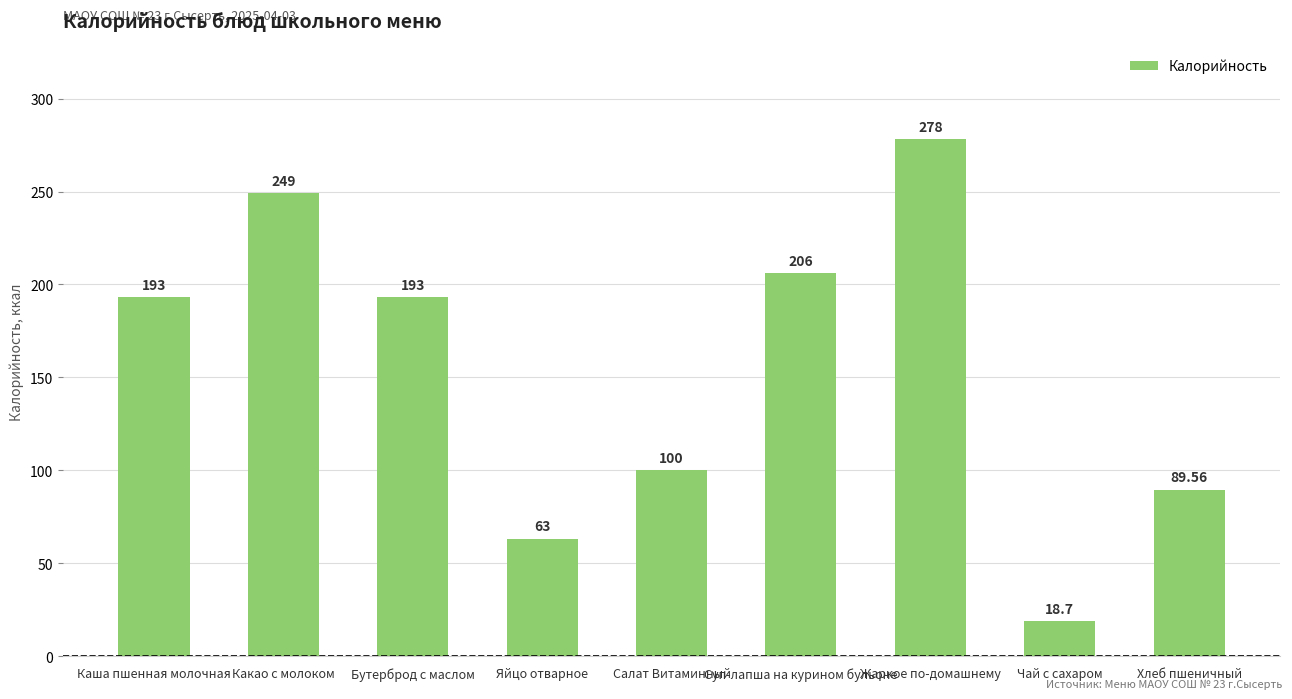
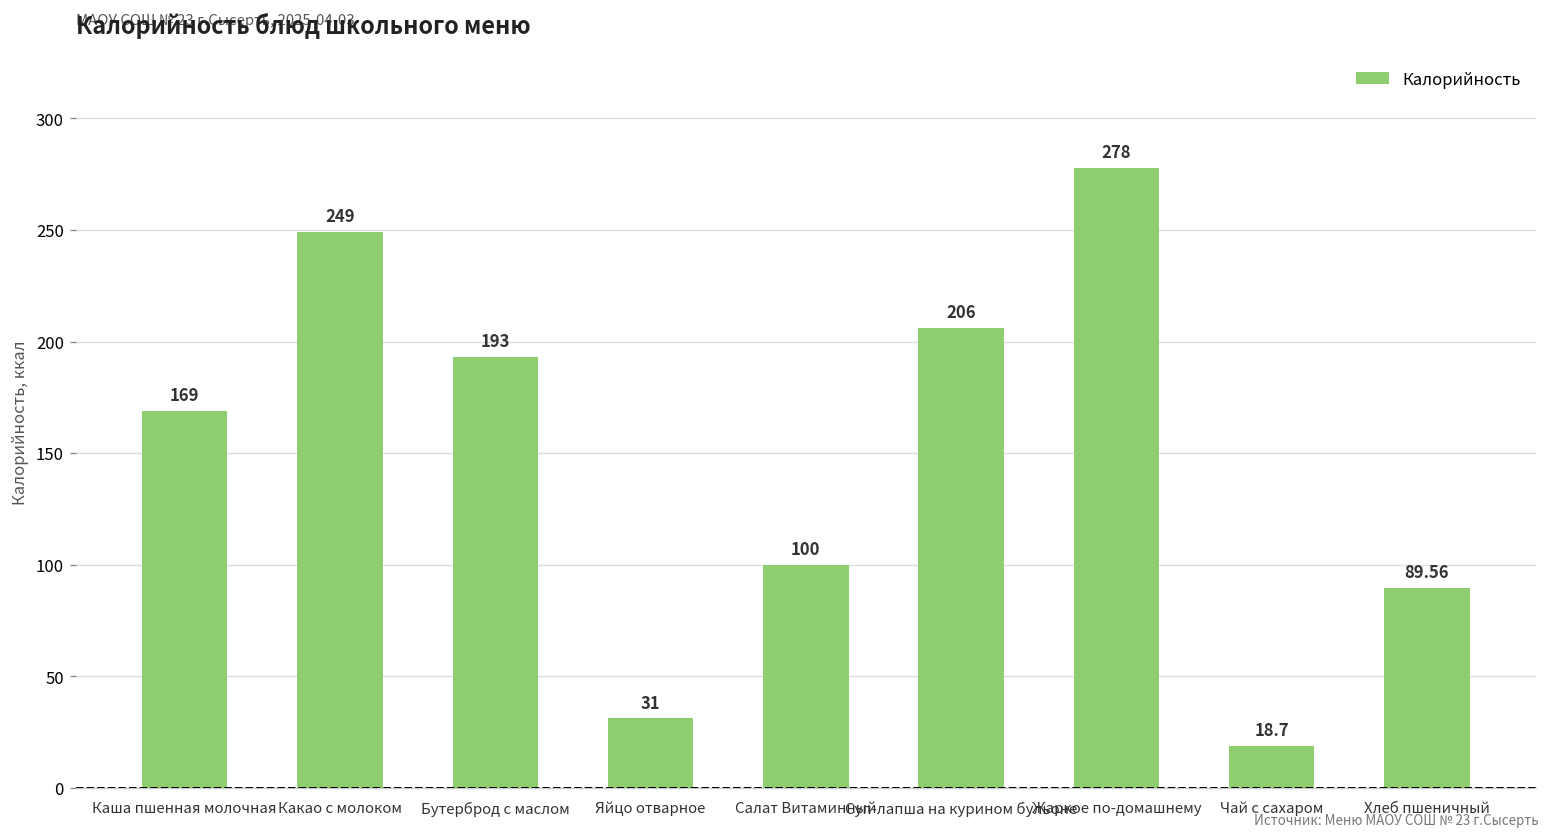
  {
-   "Каша пшенная молочная": 193,
+   "Каша пшенная молочная": 169,
    "Какао с молоком": 249,
    "Бутерброд с маслом": 193,
-   "Яйцо отварное": 63,
+   "Яйцо отварное": 31,
    "Чай с сахаром": 18.7,
    "Хлеб пшеничный": 89.56
  }
